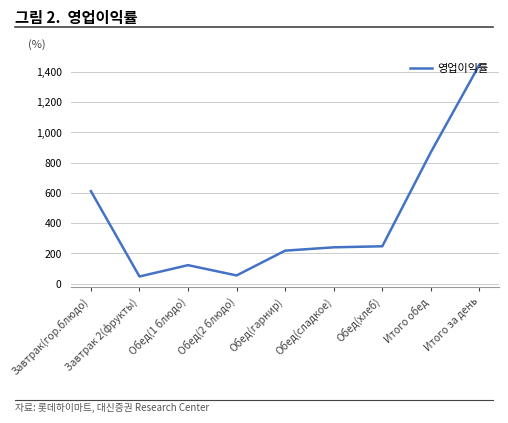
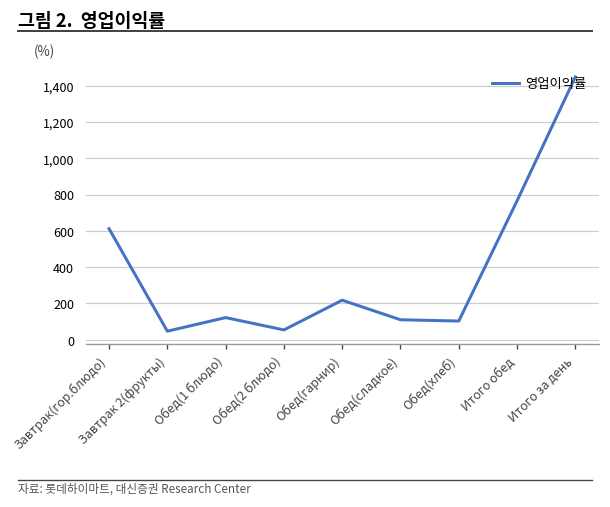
  {
    "Завтрак(гор.блюдо)": "610",
    "Завтрак 2(фрукты)": "50",
    "Обед(1 блюдо)": "120",
    "Обед(2 блюдо)": "50",
    "Обед(гарнир)": "220",
-   "Обед(сладкое)": "240",
-   "Обед(хлеб)": "250",
-   "Итого обед": "870",
+   "Обед(сладкое)": "110",
+   "Обед(хлеб)": "100",
+   "Итого обед": "770",
    "Итого за день": "1,450"
  }
